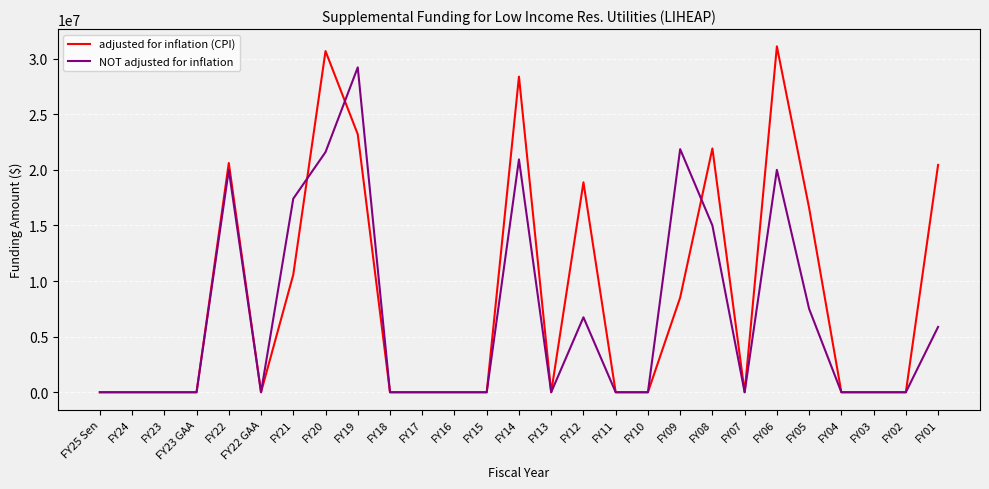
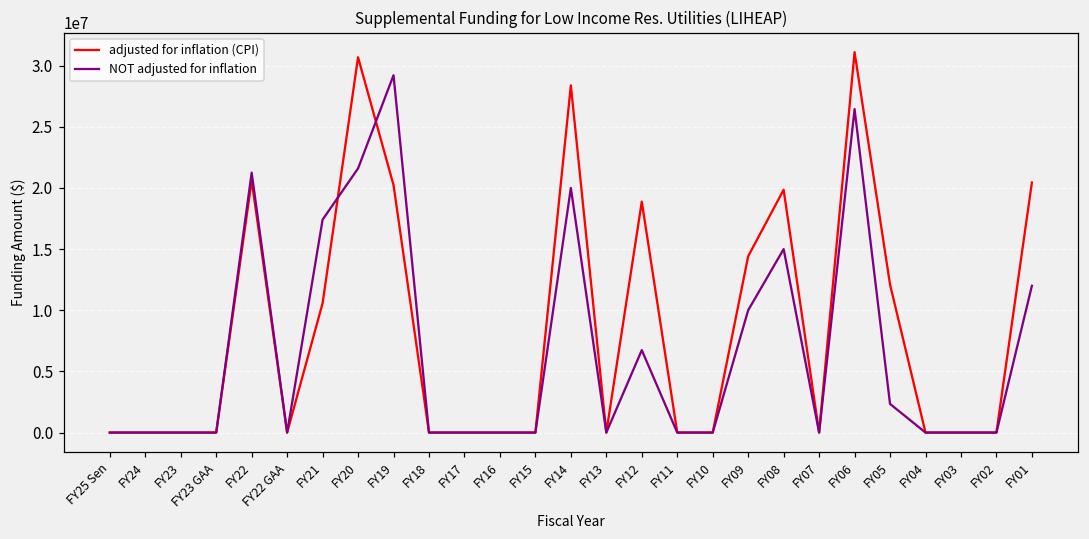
  {
    "adjusted for inflation (CPI)": {
      "FY22": 20600000,
      "FY21": 10600000,
      "FY20": 30700000,
-     "FY19": 23200000,
+     "FY19": 20200000,
      "FY14": 28400000,
      "FY12": 18900000,
-     "FY09": 8500000,
-     "FY08": 21900000,
+     "FY09": 14400000,
+     "FY08": 19900000,
      "FY06": 31100000,
-     "FY05": 16600000,
+     "FY05": 12100000,
      "FY01": 20400000
    },
    "NOT adjusted for inflation": {
-     "FY22": 20000000,
+     "FY22": 21200000,
      "FY21": 17400000,
      "FY20": 21600000,
      "FY19": 29200000,
-     "FY14": 20900000,
+     "FY14": 20000000,
      "FY12": 6700000,
-     "FY09": 21900000,
+     "FY09": 10000000,
      "FY08": 15000000,
-     "FY06": 20000000,
-     "FY05": 7500000,
-     "FY01": 5900000
+     "FY06": 26400000,
+     "FY05": 2300000,
+     "FY01": 12000000
    }
  }
